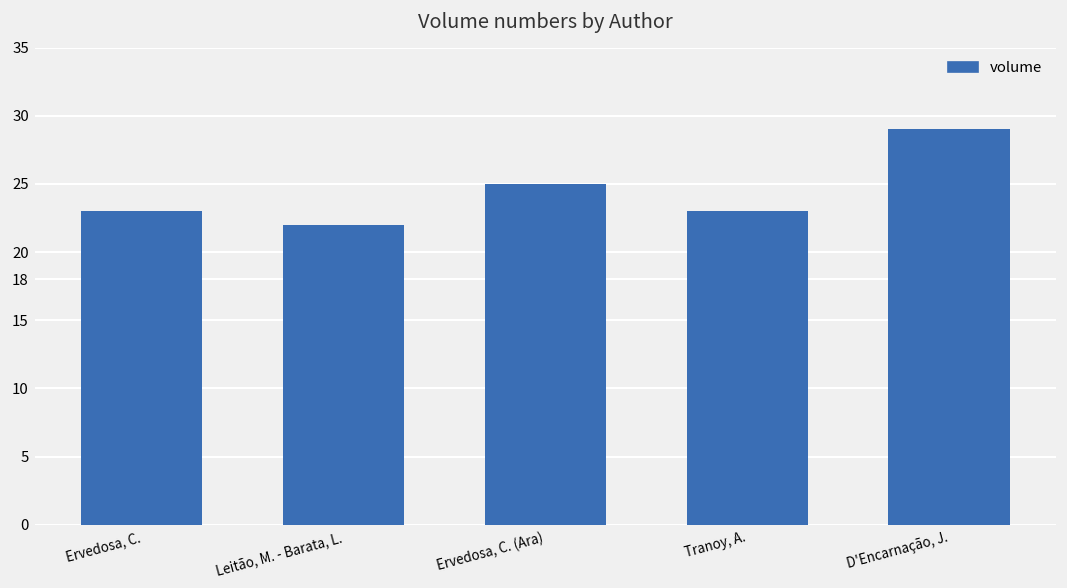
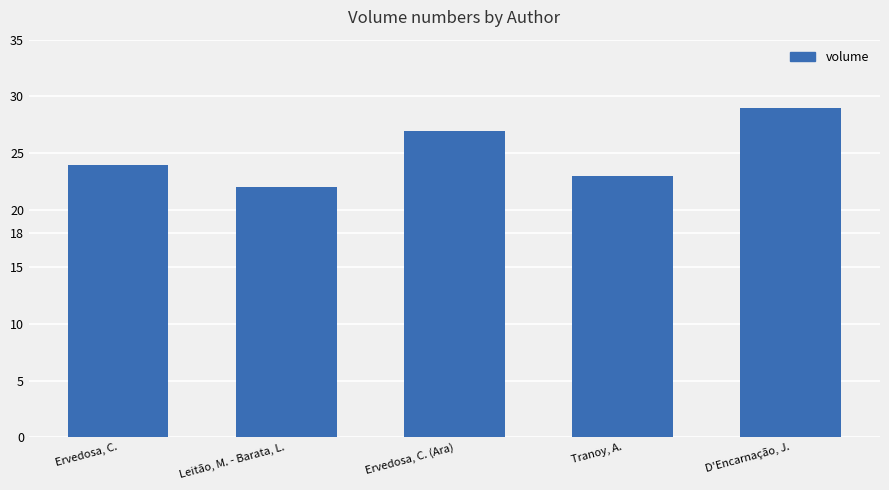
  {
-   "Ervedosa, C.": 23,
+   "Ervedosa, C.": 24,
    "Leitão, M. - Barata, L.": 22,
-   "Ervedosa, C. (Ara)": 25,
+   "Ervedosa, C. (Ara)": 27,
    "Tranoy, A.": 23,
    "D'Encarnação, J.": 29
  }
